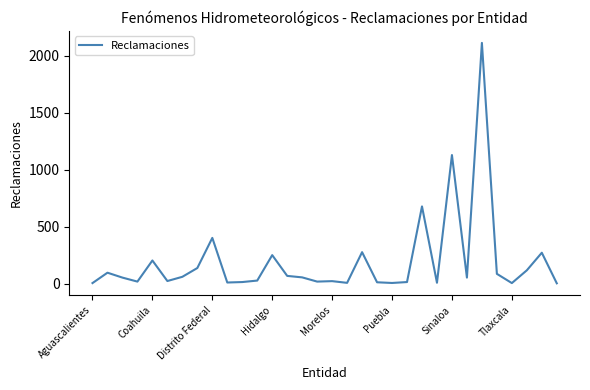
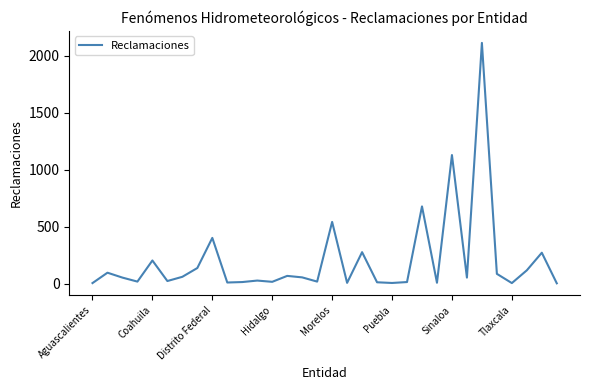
  {
    "Aguascalientes": 10,
    "Coahuila": 210,
    "Distrito Federal": 400,
-   "Hidalgo": 250,
-   "Morelos": 20,
+   "Hidalgo": 20,
+   "Morelos": 540,
    "Puebla": 10,
    "Sinaloa": 1130,
    "Tlaxcala": 10
  }
